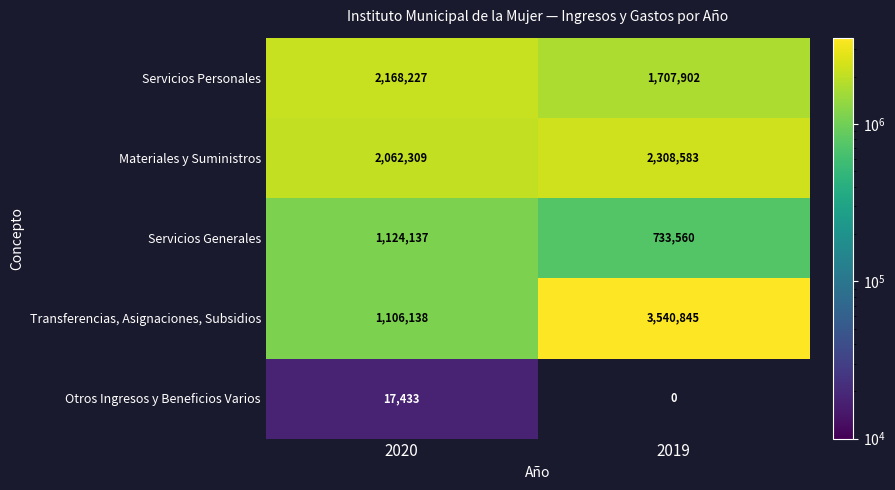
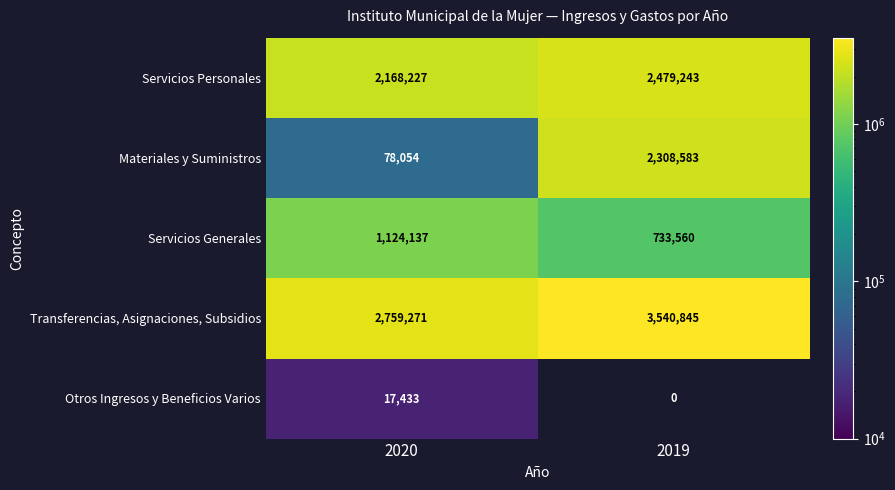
  {
    "Servicios Personales": {
      "2020": "2,168,227",
-     "2019": "1,707,902"
+     "2019": "2,479,243"
    },
    "Materiales y Suministros": {
-     "2020": "2,062,309",
+     "2020": "78,054",
      "2019": "2,308,583"
    },
    "Servicios Generales": {
      "2020": "1,124,137",
      "2019": "733,560"
    },
    "Transferencias, Asignaciones, Subsidios": {
-     "2020": "1,106,138",
+     "2020": "2,759,271",
      "2019": "3,540,845"
    },
    "Otros Ingresos y Beneficios Varios": {
      "2020": "17,433"
    }
  }
